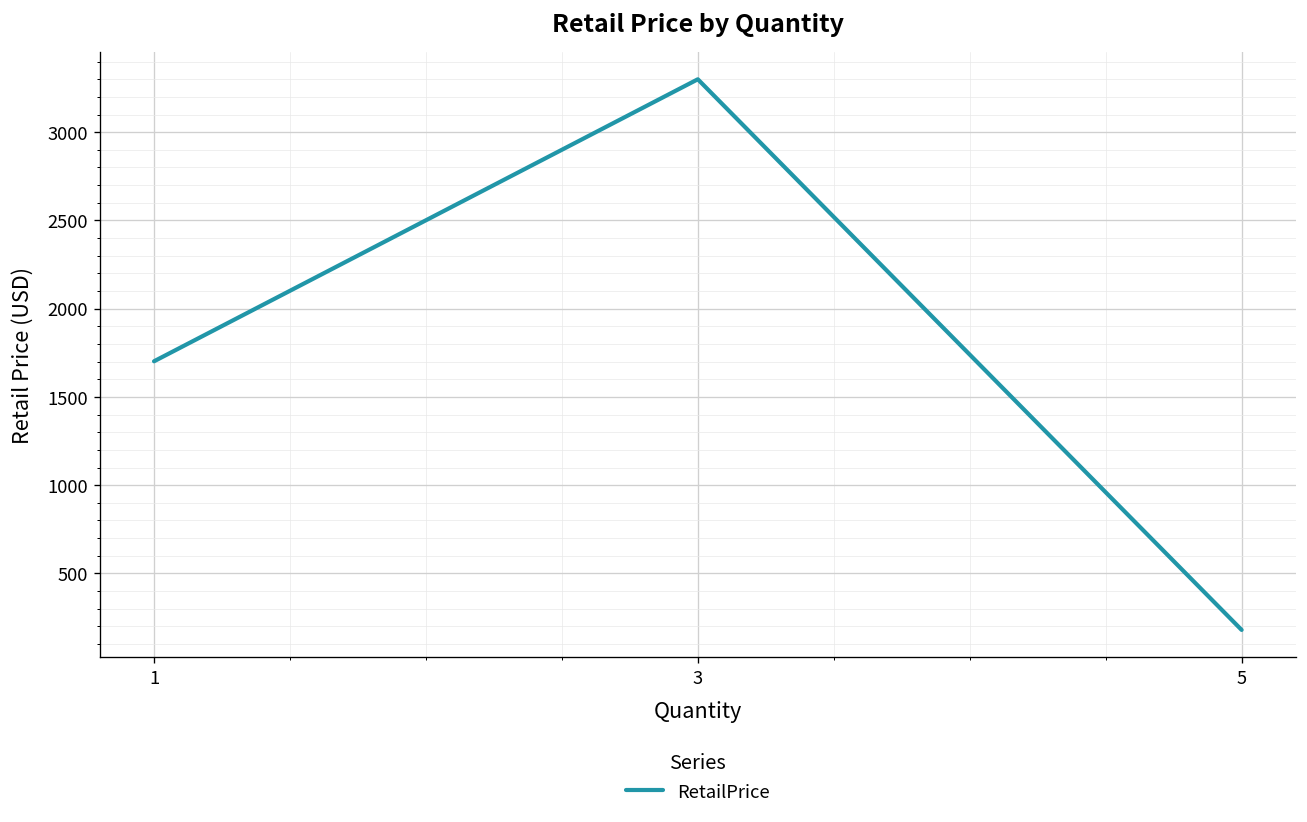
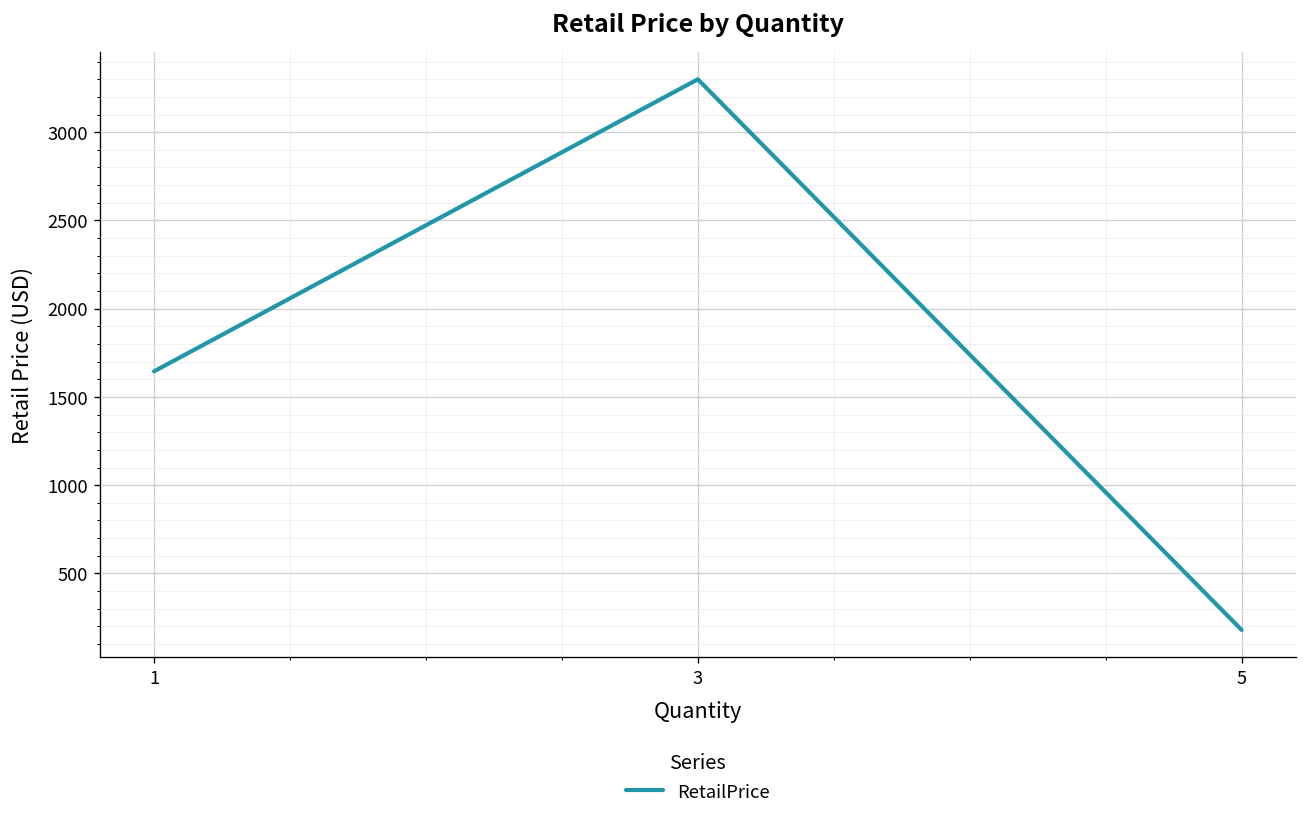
  {
-   "1": 1700,
+   "1": 1650,
    "3": 3300,
    "5": 180
  }
